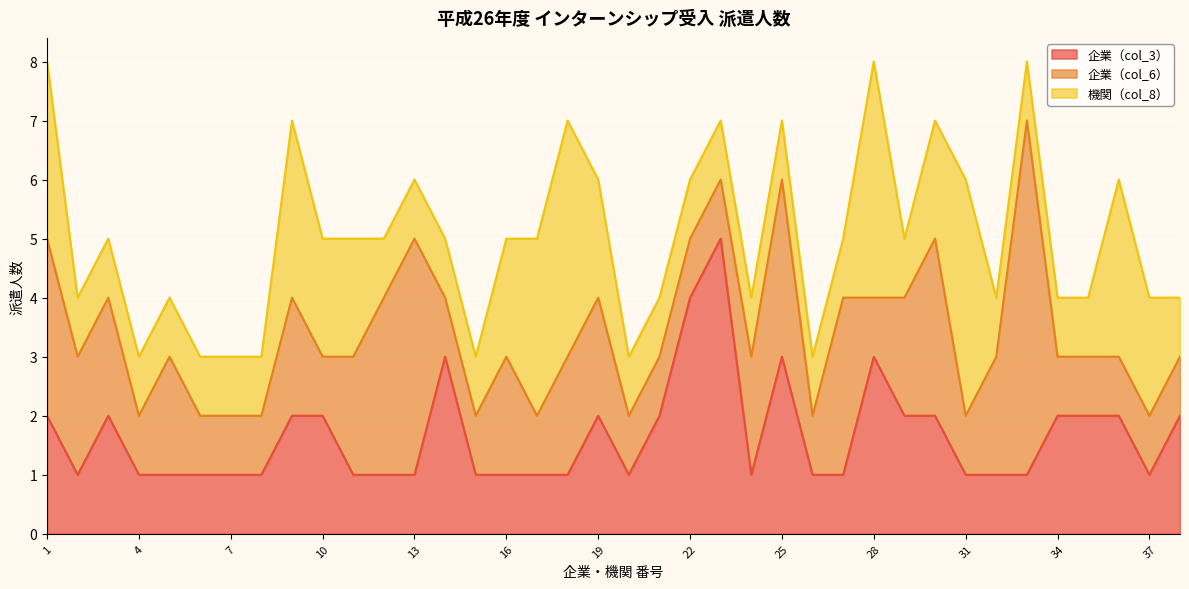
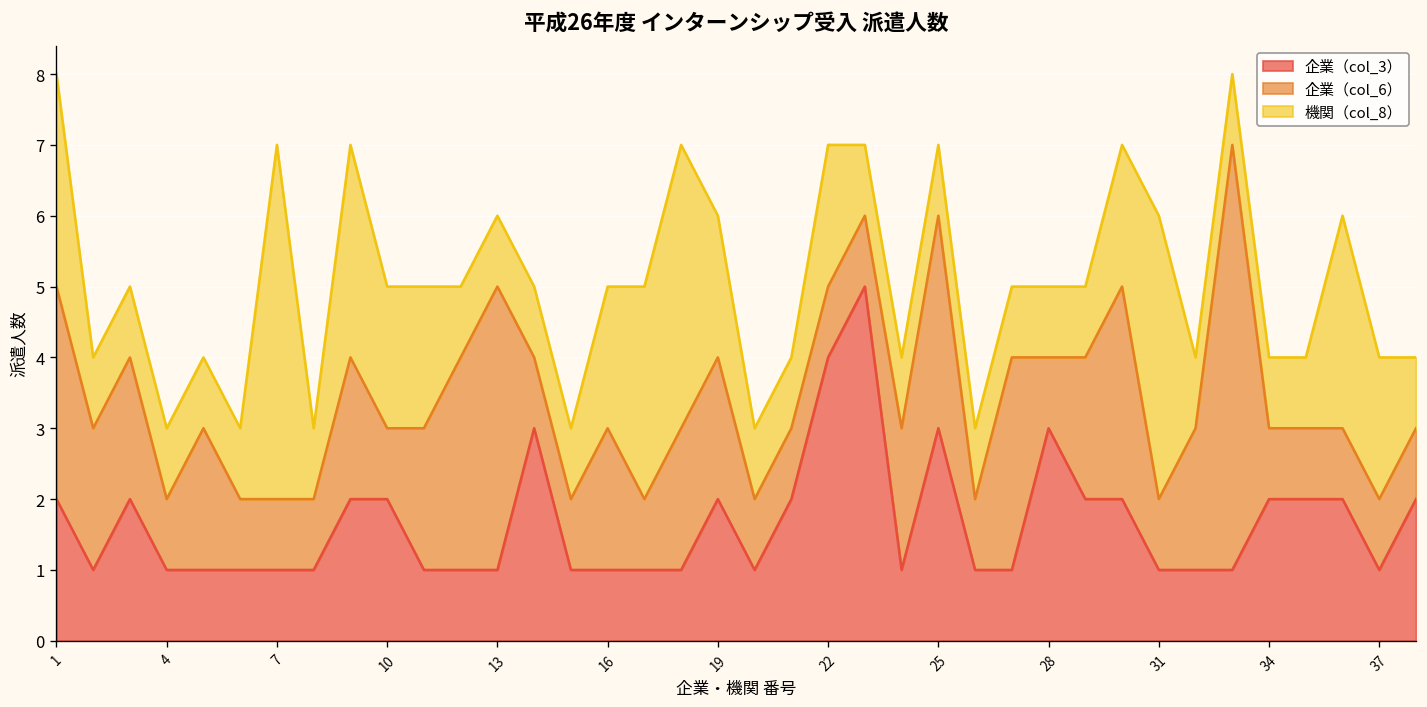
  {
    "機関（col_8）": {
      "1": 3,
      "4": 1,
-     "7": 1,
+     "7": 5,
      "10": 2,
      "13": 1,
      "16": 2,
      "19": 2,
-     "22": 1,
+     "22": 2,
      "25": 1,
-     "28": 4,
+     "28": 1,
      "31": 4,
      "34": 1,
      "37": 2
    }
  }
